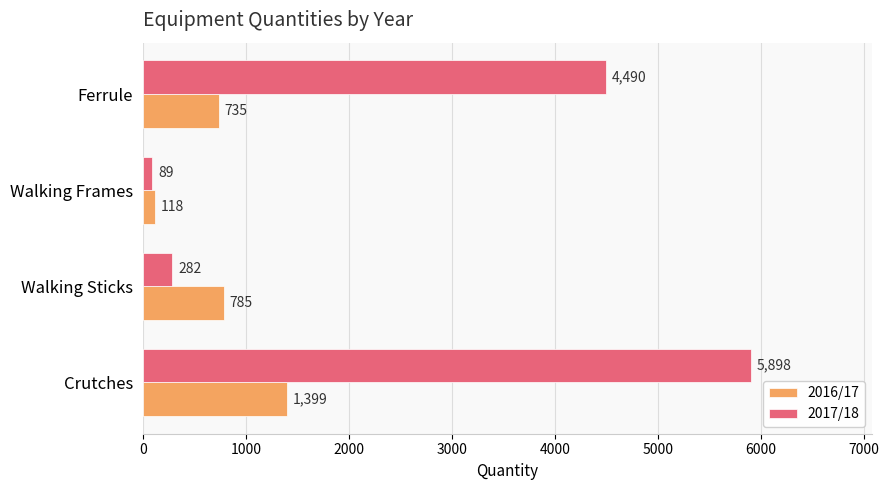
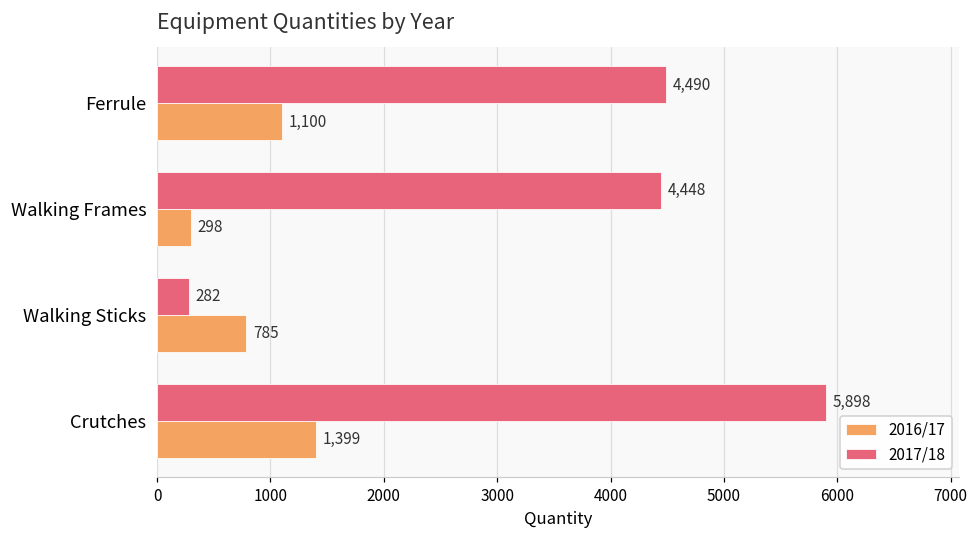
  {
    "2016/17": {
-     "Ferrule": "735",
-     "Walking Frames": "118",
+     "Ferrule": "1,100",
+     "Walking Frames": "298",
      "Walking Sticks": "785",
      "Crutches": "1,399"
    },
    "2017/18": {
      "Ferrule": "4,490",
-     "Walking Frames": "89",
+     "Walking Frames": "4,448",
      "Walking Sticks": "282",
      "Crutches": "5,898"
    }
  }
